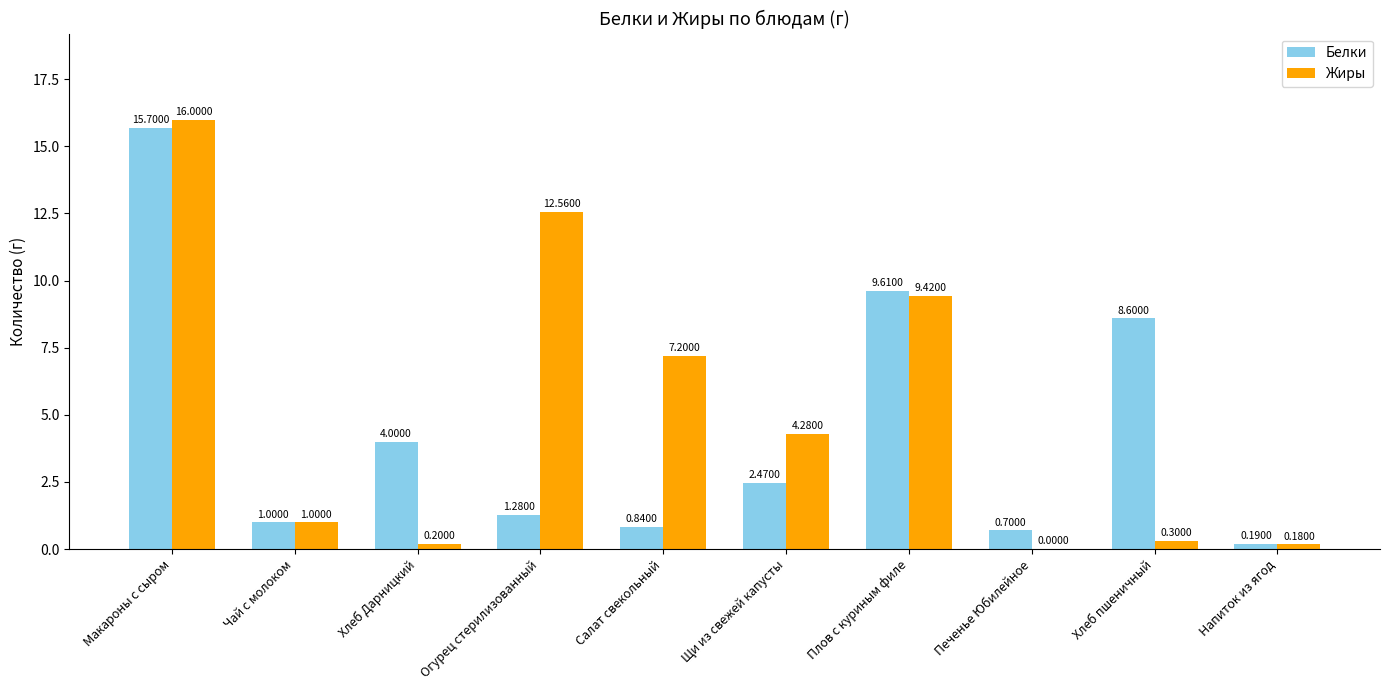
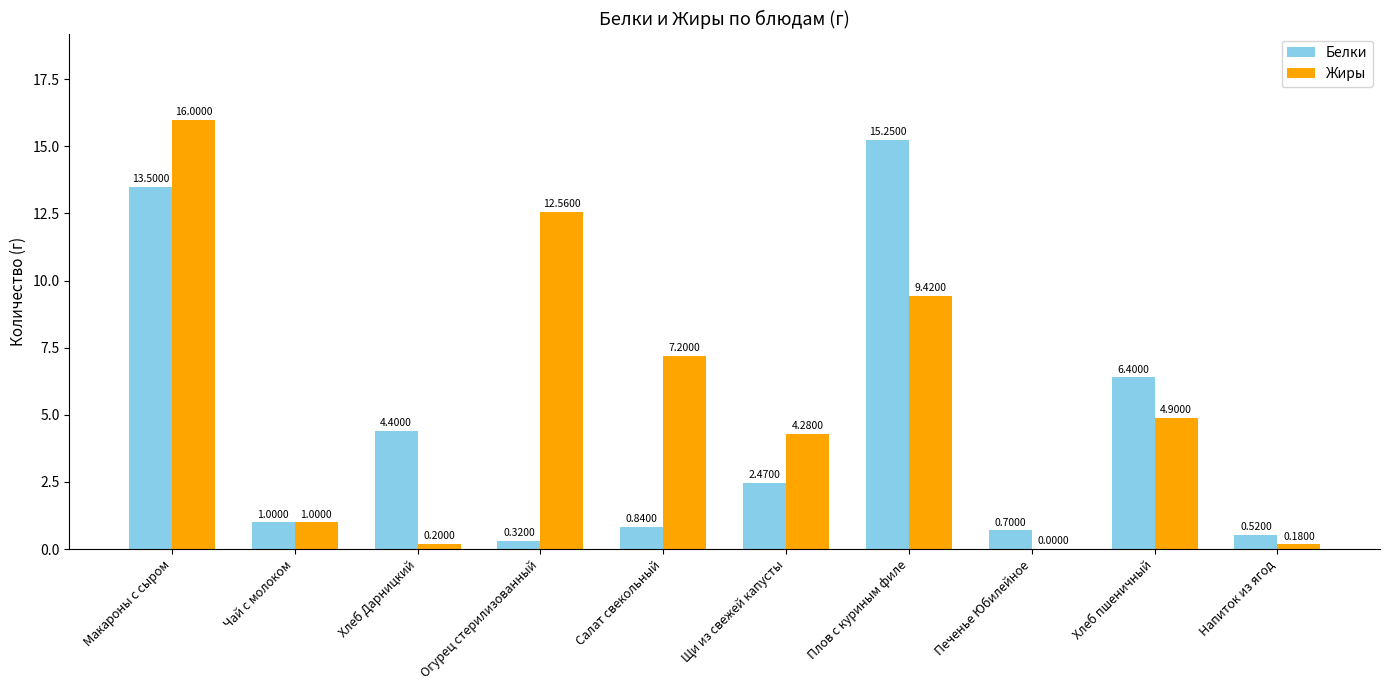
  {
    "Белки": {
-     "Макароны с сыром": 15.7000,
+     "Макароны с сыром": 13.5000,
      "Чай с молоком": 1.0000,
-     "Хлеб Дарницкий": 4.0000,
-     "Огурец стерилизованный": 1.2800,
+     "Хлеб Дарницкий": 4.4000,
+     "Огурец стерилизованный": 0.3200,
      "Салат свекольный": 0.8400,
      "Щи из свежей капусты": 2.4700,
-     "Плов с куриным филе": 9.6100,
+     "Плов с куриным филе": 15.2500,
      "Печенье Юбилейное": 0.7000,
-     "Хлеб пшеничный": 8.6000,
-     "Напиток из ягод": 0.1900
+     "Хлеб пшеничный": 6.4000,
+     "Напиток из ягод": 0.5200
    },
    "Жиры": {
      "Макароны с сыром": 16.0000,
      "Чай с молоком": 1.0000,
      "Хлеб Дарницкий": 0.2000,
      "Огурец стерилизованный": 12.5600,
      "Салат свекольный": 7.2000,
      "Щи из свежей капусты": 4.2800,
      "Плов с куриным филе": 9.4200,
      "Печенье Юбилейное": 0.0000,
-     "Хлеб пшеничный": 0.3000,
+     "Хлеб пшеничный": 4.9000,
      "Напиток из ягод": 0.1800
    }
  }
